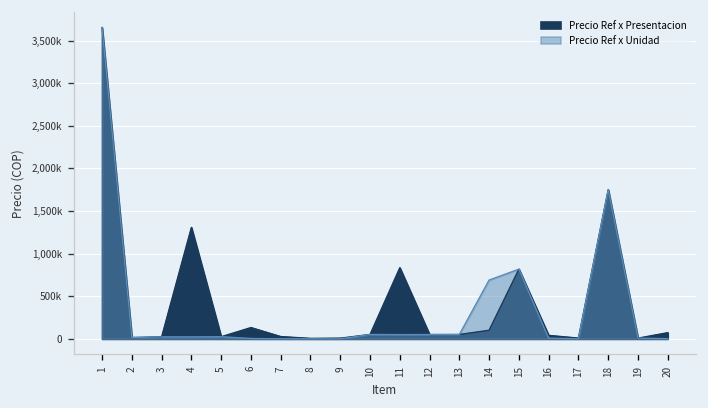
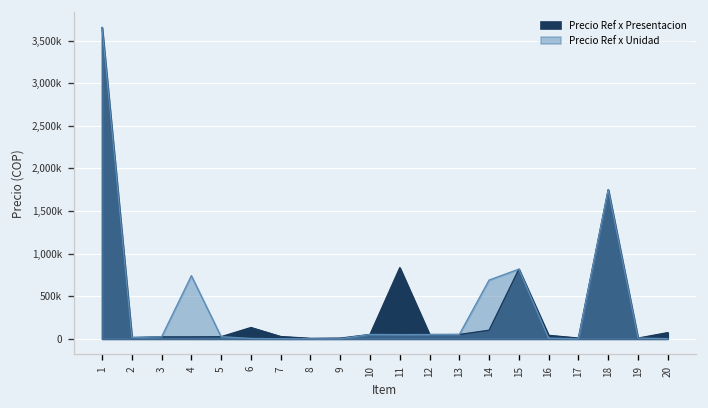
  {
    "Precio Ref x Presentacion": {
-     "4": "1,300,000",
+     "4": "0",
      "6": "100,000",
      "11": "800,000",
      "14": "100,000",
      "20": "100,000"
    },
    "Precio Ref x Unidad": {
-     "4": "0",
+     "4": "700,000",
      "6": "0",
      "11": "0",
      "14": "700,000",
      "20": "0"
    }
  }
